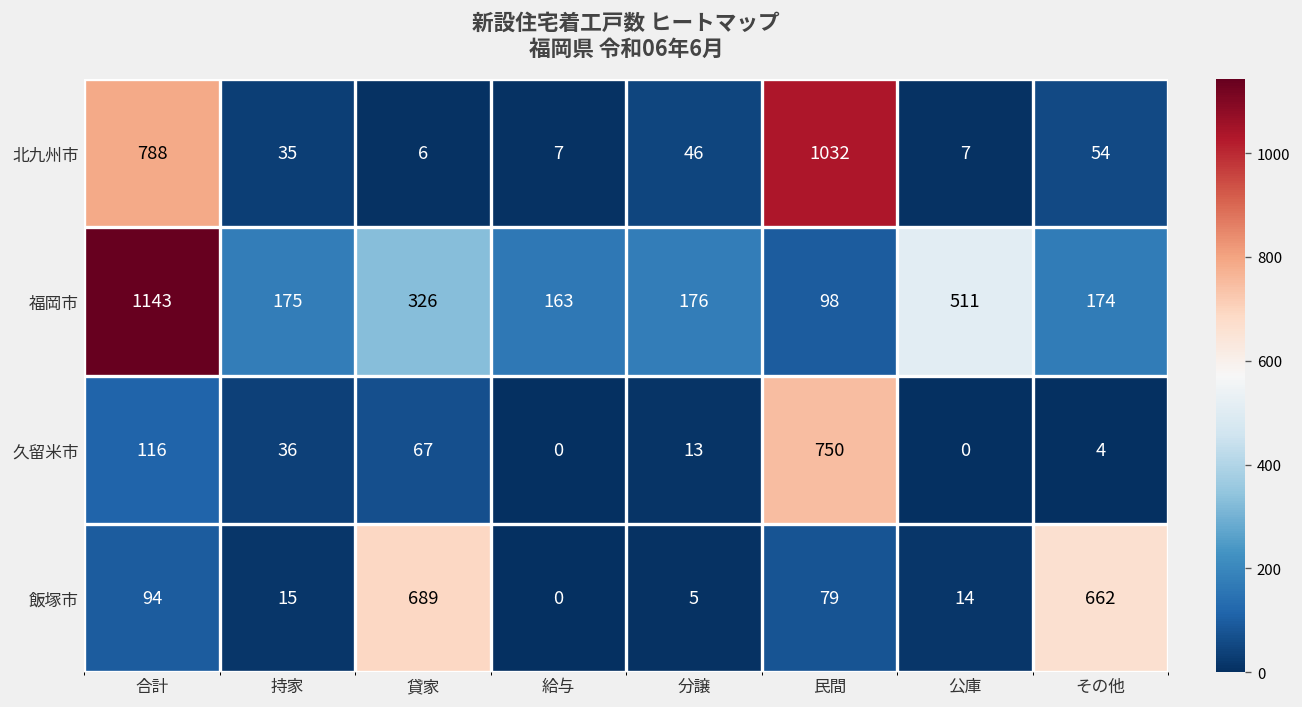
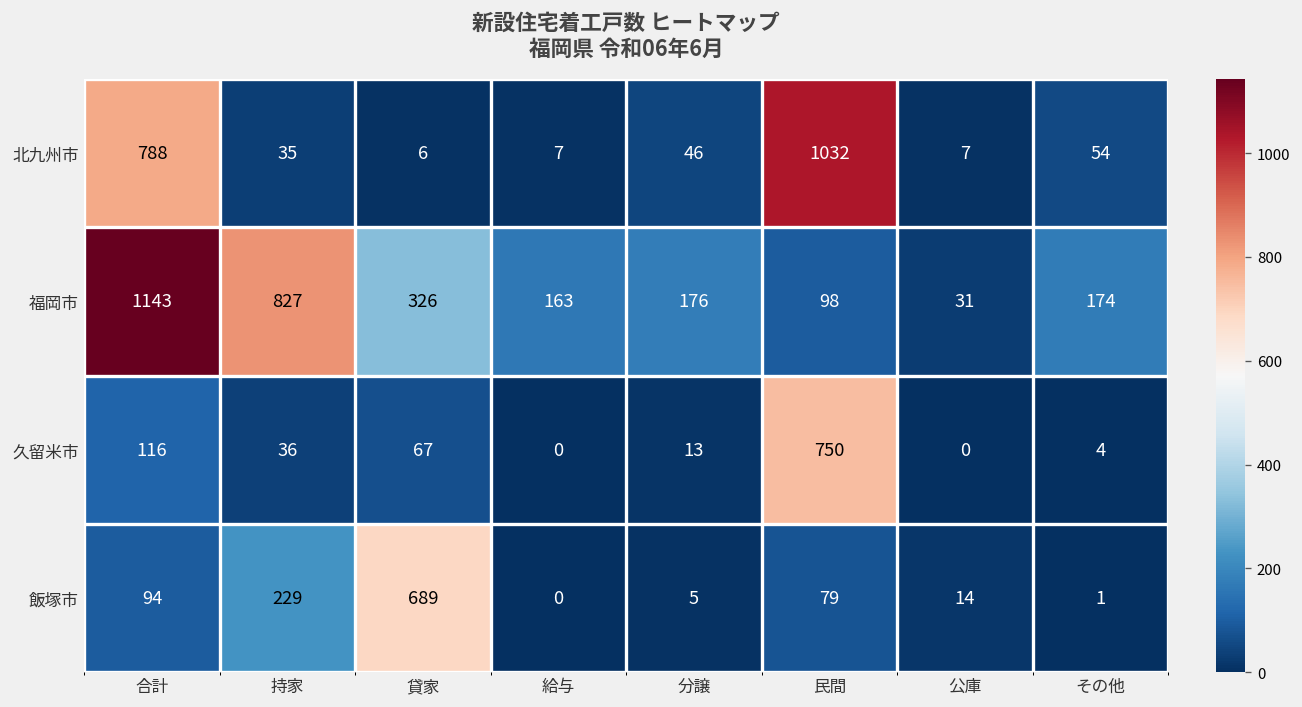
  {
    "北九州市": {
      "合計": 788,
      "持家": 35,
      "貸家": 6,
      "給与": 7,
      "分譲": 46,
      "民間": 1032,
      "公庫": 7,
      "その他": 54
    },
    "福岡市": {
      "合計": 1143,
-     "持家": 175,
+     "持家": 827,
      "貸家": 326,
      "給与": 163,
      "分譲": 176,
      "民間": 98,
-     "公庫": 511,
+     "公庫": 31,
      "その他": 174
    },
    "久留米市": {
      "合計": 116,
      "持家": 36,
      "貸家": 67,
      "給与": 0,
      "分譲": 13,
      "民間": 750,
      "公庫": 0,
      "その他": 4
    },
    "飯塚市": {
      "合計": 94,
-     "持家": 15,
+     "持家": 229,
      "貸家": 689,
      "給与": 0,
      "分譲": 5,
      "民間": 79,
      "公庫": 14,
-     "その他": 662
+     "その他": 1
    }
  }
